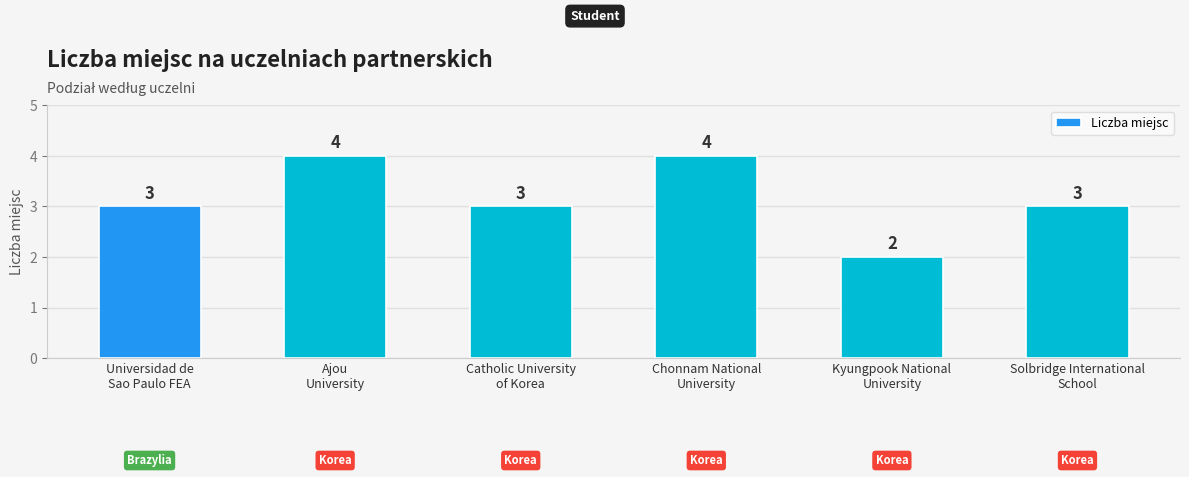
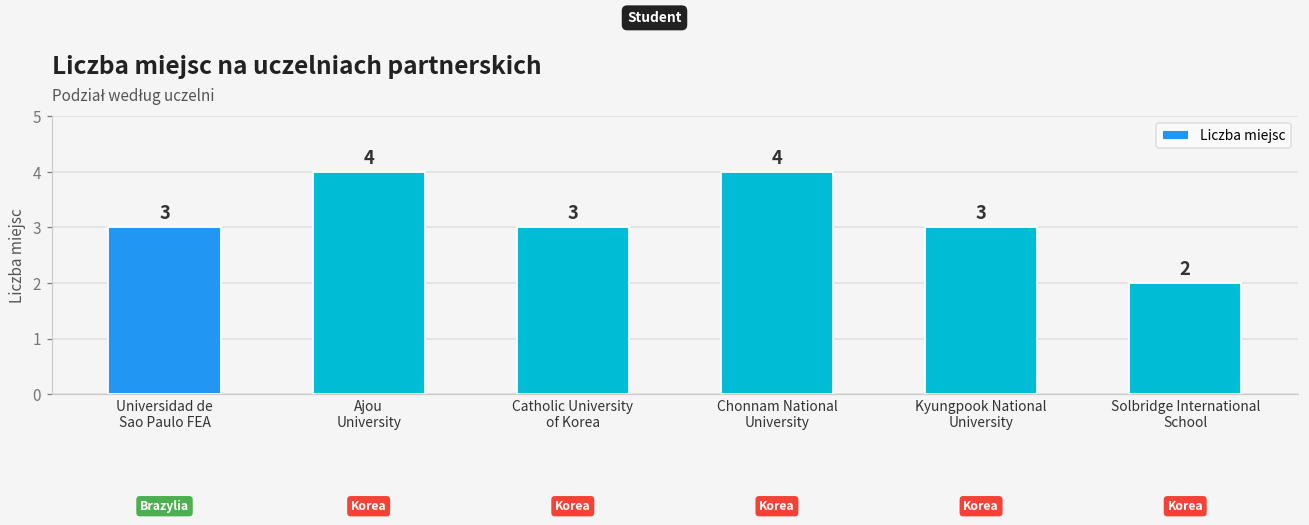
  {
    "Universidad de Sao Paulo FEA": 3,
    "Ajou University": 4,
    "Catholic University of Korea": 3,
    "Chonnam National University": 4,
-   "Kyungpook National University": 2,
-   "Solbridge International School": 3
+   "Kyungpook National University": 3,
+   "Solbridge International School": 2
  }
